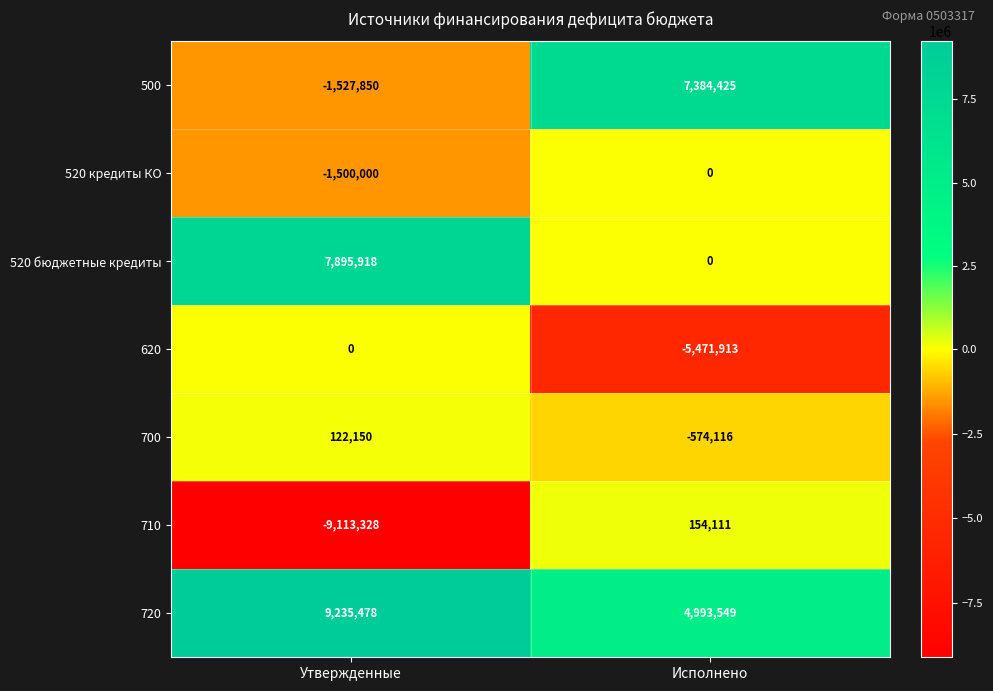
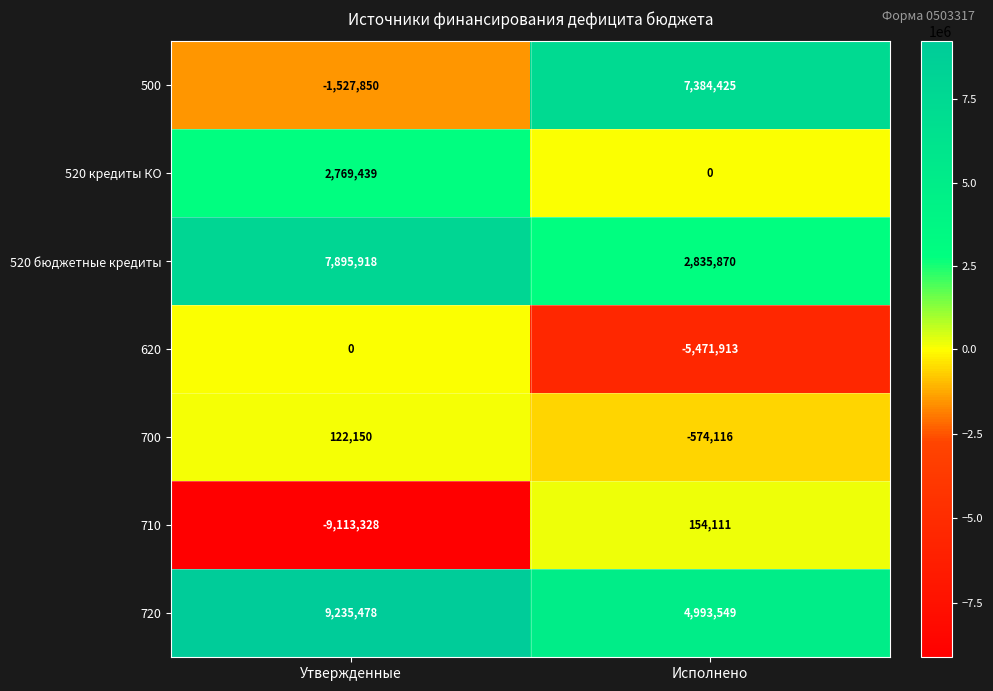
  {
    "500": {
      "Утвержденные": "-1,527,850",
      "Исполнено": "7,384,425"
    },
    "520 кредиты КО": {
-     "Утвержденные": "-1,500,000",
+     "Утвержденные": "2,769,439",
      "Исполнено": "0"
    },
    "520 бюджетные кредиты": {
      "Утвержденные": "7,895,918",
-     "Исполнено": "0"
+     "Исполнено": "2,835,870"
    },
    "620": {
      "Утвержденные": "0",
      "Исполнено": "-5,471,913"
    },
    "700": {
      "Утвержденные": "122,150",
      "Исполнено": "-574,116"
    },
    "710": {
      "Утвержденные": "-9,113,328",
      "Исполнено": "154,111"
    },
    "720": {
      "Утвержденные": "9,235,478",
      "Исполнено": "4,993,549"
    }
  }
